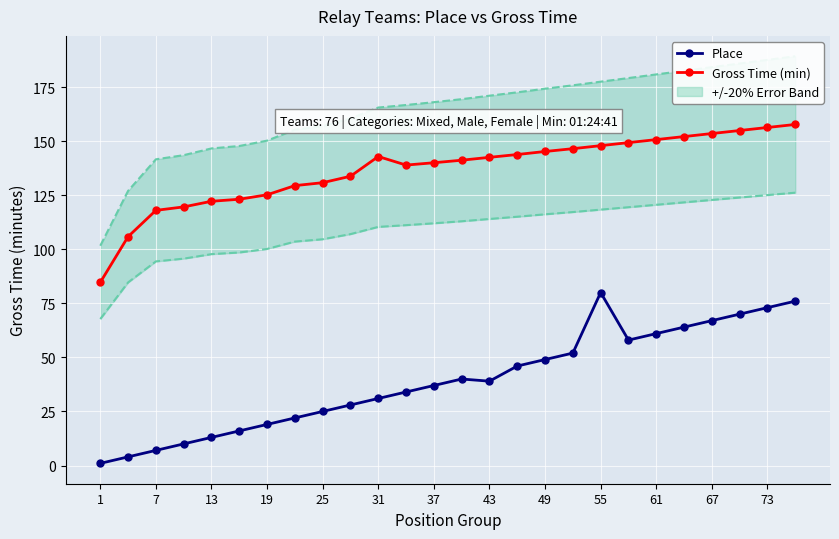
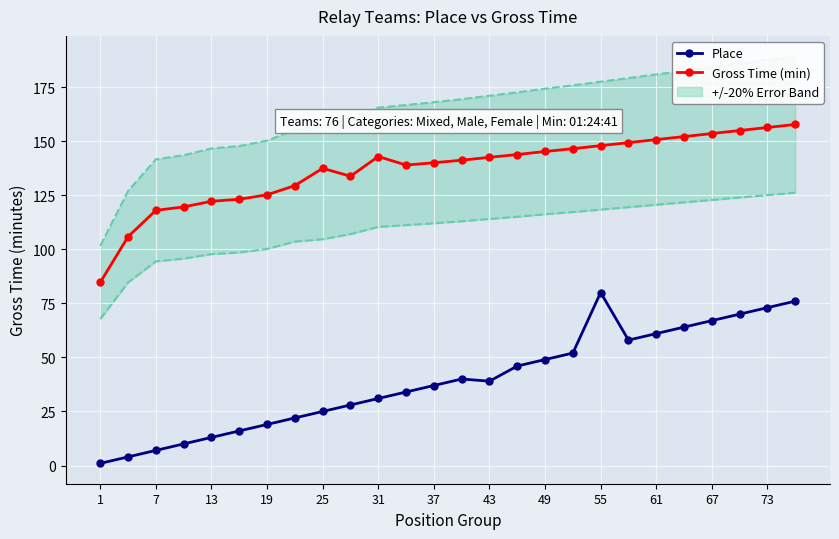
  {
    "Place": {
      "1": 1,
      "7": 7,
      "13": 13,
      "19": 19,
      "25": 25,
      "31": 31,
      "37": 37,
      "43": 39,
      "49": 49,
      "55": 80,
      "61": 61,
      "67": 67,
      "73": 73
    },
    "Gross Time (min)": {
      "1": 85,
      "7": 118,
      "13": 122,
      "19": 125,
-     "25": 131,
+     "25": 137,
      "31": 143,
      "37": 140,
      "43": 143,
      "49": 145,
      "55": 148,
      "61": 151,
      "67": 154,
      "73": 156
    }
  }
